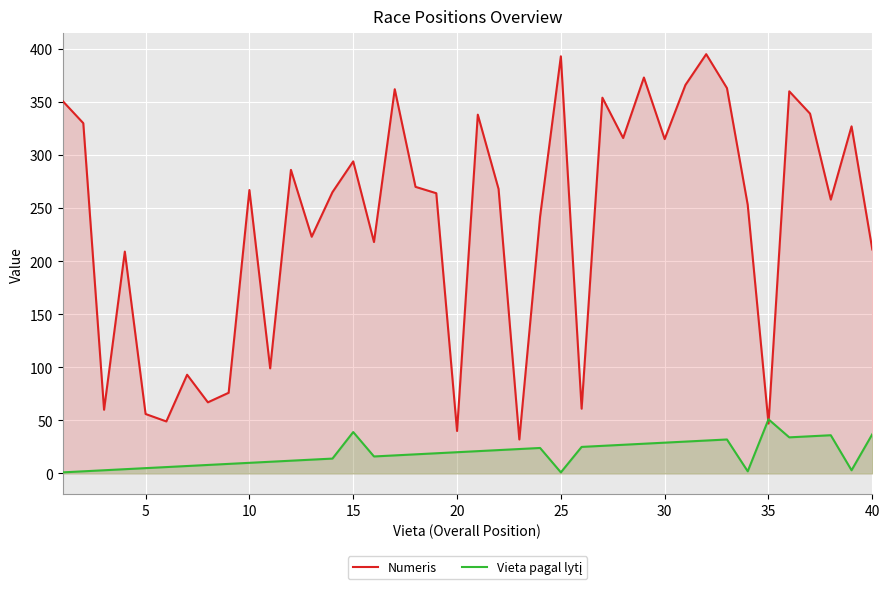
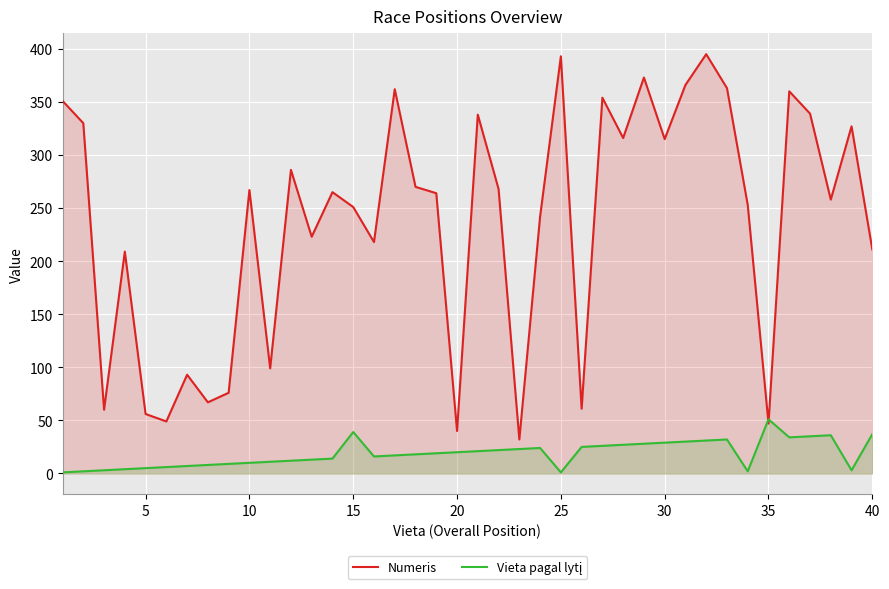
  {
    "Numeris": {
      "5": 56,
      "10": 267,
-     "15": 294,
+     "15": 251,
      "20": 40,
      "25": 393,
      "30": 315,
      "35": 47,
      "40": 211
    },
    "Vieta pagal lytį": {
      "5": 5,
      "10": 10,
      "15": 39,
      "20": 20,
      "25": 1,
      "30": 29,
      "35": 51,
      "40": 37
    }
  }
